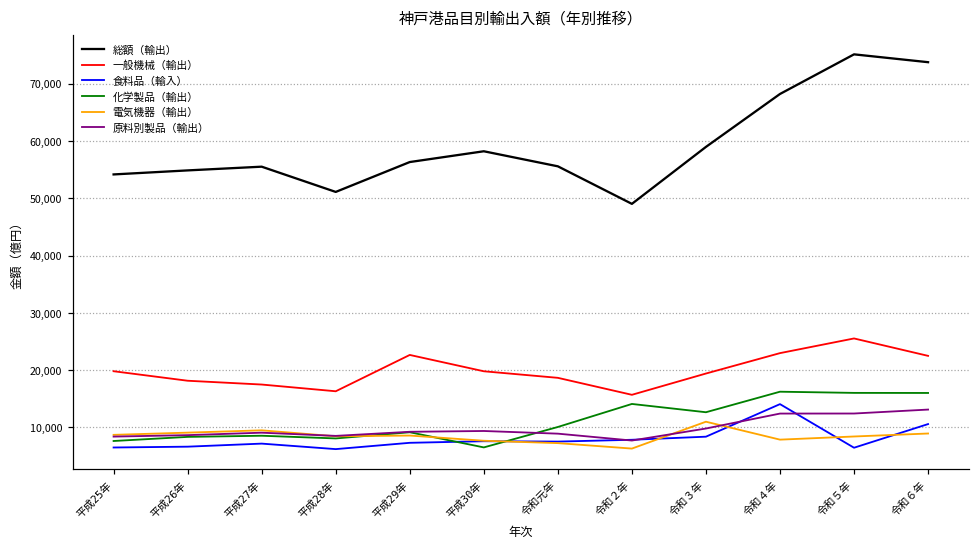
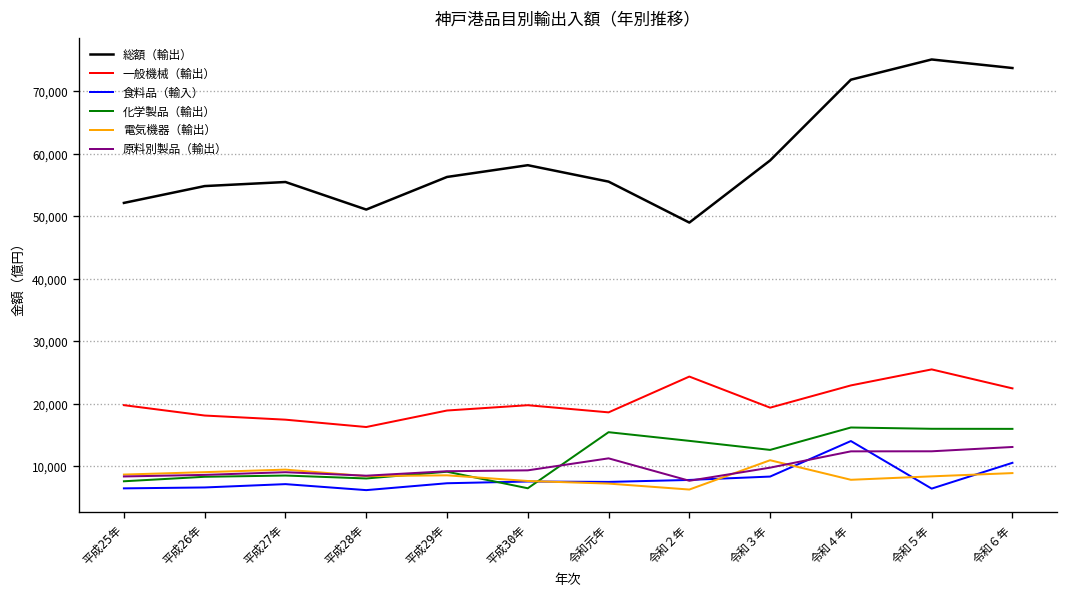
  {
    "総額（輸出）": {
-     "平成25年": "54,000",
+     "平成25年": "52,000",
      "平成26年": "55,000",
      "平成27年": "56,000",
      "平成28年": "51,000",
      "平成29年": "56,000",
      "平成30年": "58,000",
      "令和元年": "56,000",
      "令和２年": "49,000",
      "令和３年": "59,000",
-     "令和４年": "68,000",
+     "令和４年": "72,000",
      "令和５年": "75,000",
      "令和６年": "74,000"
    },
    "一般機械（輸出）": {
      "平成25年": "20,000",
      "平成26年": "18,000",
      "平成27年": "17,000",
      "平成28年": "16,000",
-     "平成29年": "23,000",
+     "平成29年": "19,000",
      "平成30年": "20,000",
      "令和元年": "19,000",
-     "令和２年": "16,000",
+     "令和２年": "24,000",
      "令和３年": "19,000",
      "令和４年": "23,000",
      "令和５年": "26,000",
      "令和６年": "22,000"
    },
    "食料品（輸入）": {
      "平成25年": "6,000",
      "平成26年": "7,000",
      "平成27年": "7,000",
      "平成28年": "6,000",
      "平成29年": "7,000",
      "令和３年": "8,000",
      "令和４年": "14,000",
      "令和５年": "6,000",
      "令和６年": "11,000"
    },
    "化学製品（輸出）": {
      "平成25年": "8,000",
      "平成27年": "9,000",
      "平成30年": "7,000",
-     "令和元年": "10,000",
+     "令和元年": "15,000",
      "令和２年": "14,000",
      "令和３年": "13,000",
      "令和４年": "16,000",
      "令和５年": "16,000",
      "令和６年": "16,000"
    },
    "電気機器（輸出）": {
      "平成29年": "9,000",
      "令和２年": "6,000",
      "令和３年": "11,000",
      "令和４年": "8,000",
      "令和５年": "8,000",
      "令和６年": "9,000"
    },
    "原料別製品（輸出）": {
      "平成30年": "9,000",
-     "令和元年": "9,000",
+     "令和元年": "11,000",
      "令和３年": "10,000",
      "令和４年": "12,000",
      "令和５年": "12,000",
      "令和６年": "13,000"
    }
  }
